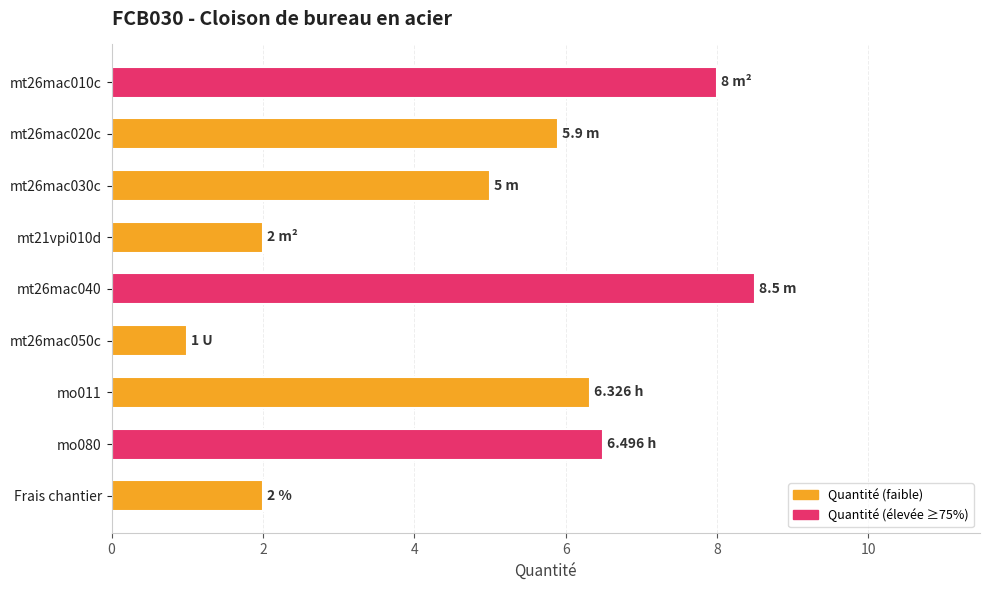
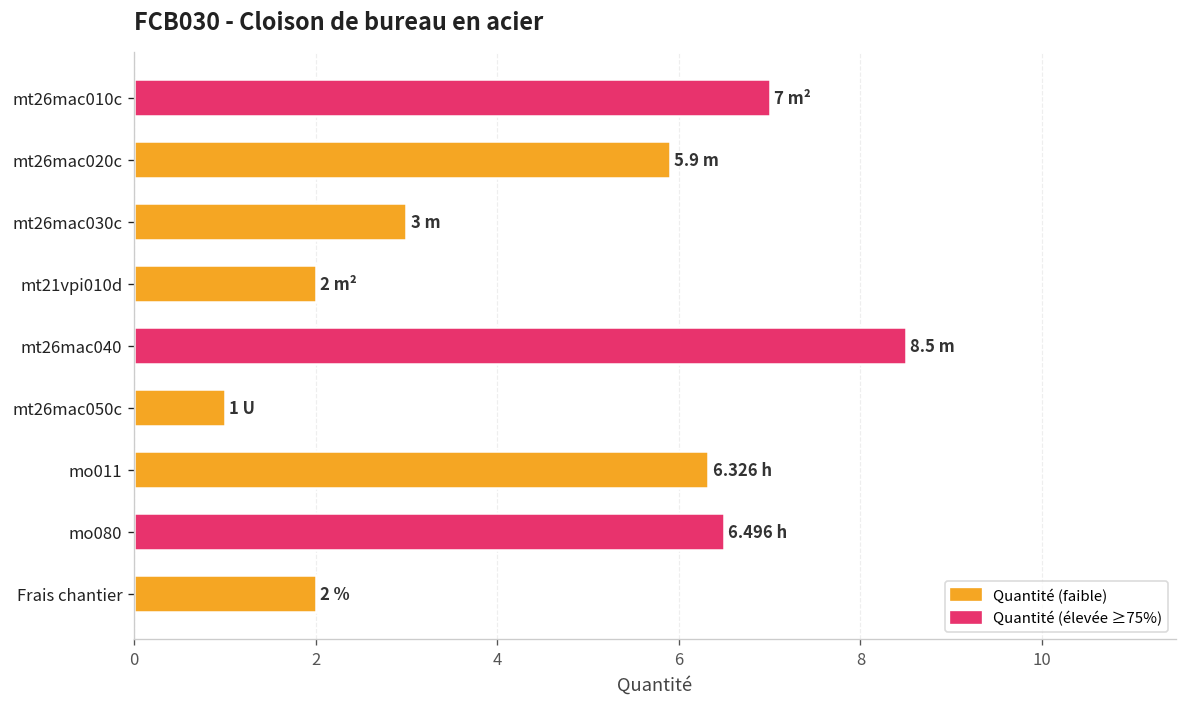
  {
-   "mt26mac010c": "8",
+   "mt26mac010c": "7",
    "mt26mac020c": "5.9",
-   "mt26mac030c": "5",
+   "mt26mac030c": "3",
    "mt21vpi010d": "2",
    "mt26mac040": "8.5",
    "mt26mac050c": "1",
    "mo011": "6.326",
    "mo080": "6.496",
    "Frais chantier": "2 %"
  }
